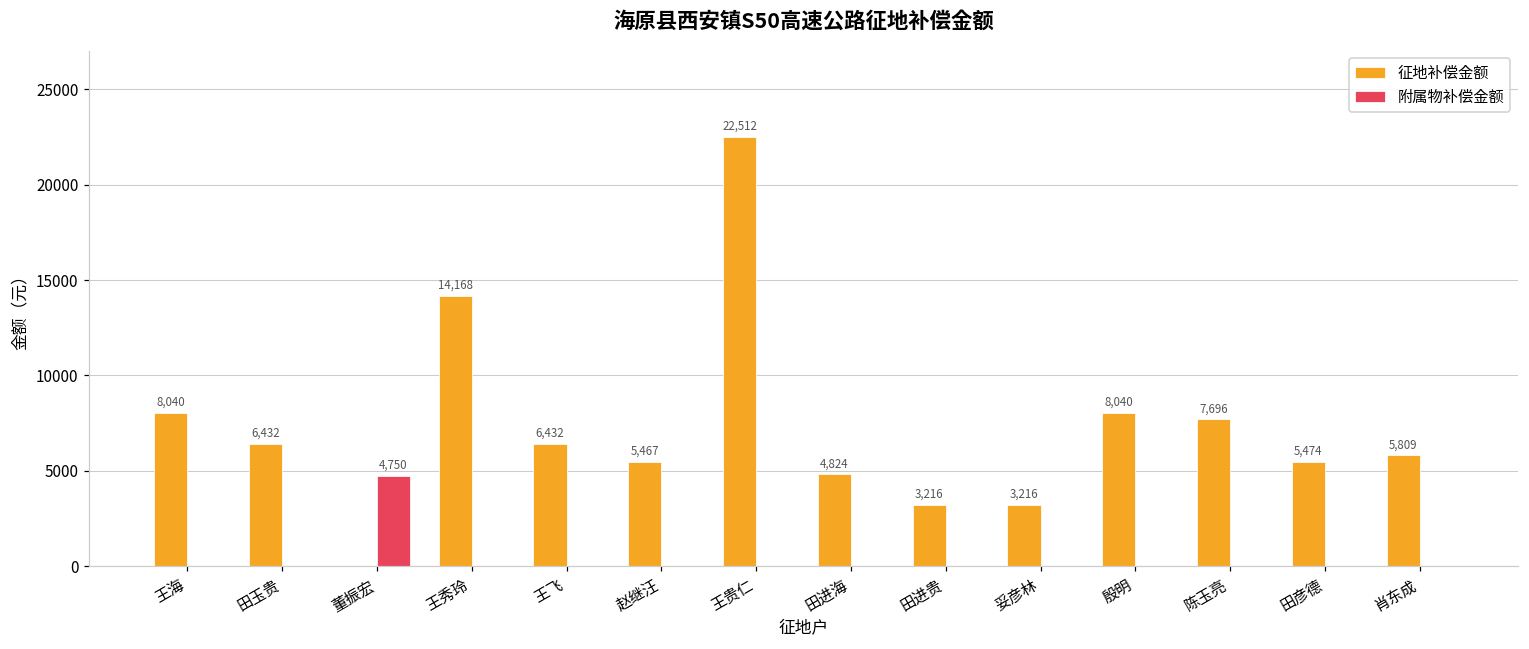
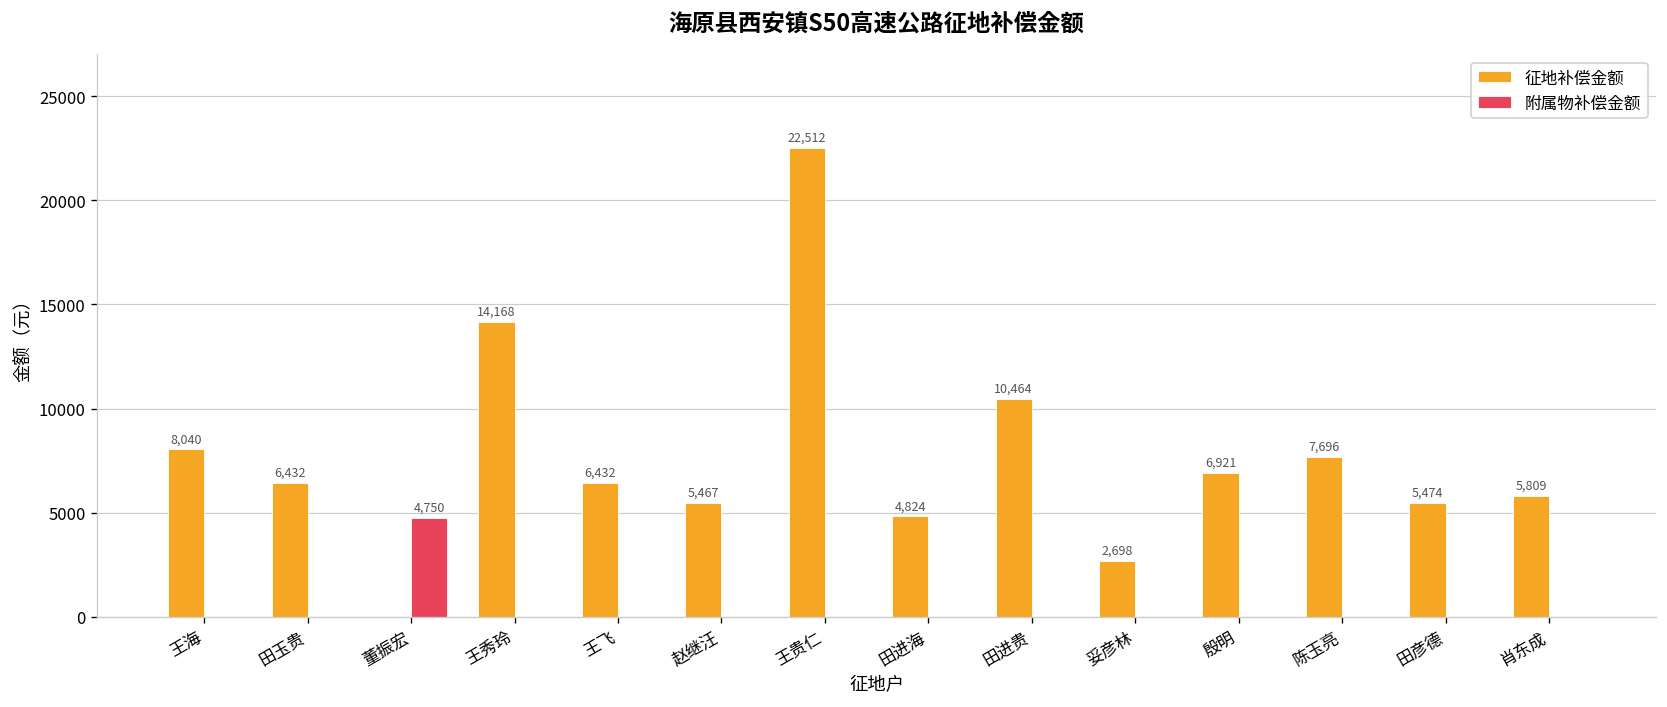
  {
    "征地补偿金额": {
      "王海": "8,040",
      "田玉贵": "6,432",
      "王秀玲": "14,168",
      "王飞": "6,432",
      "赵继汪": "5,467",
      "王贵仁": "22,512",
      "田进海": "4,824",
-     "田进贵": "3,216",
-     "妥彦林": "3,216",
-     "殷明": "8,040",
+     "田进贵": "10,464",
+     "妥彦林": "2,698",
+     "殷明": "6,921",
      "陈玉亮": "7,696",
      "田彦德": "5,474",
      "肖东成": "5,809"
    },
    "附属物补偿金额": {
      "董振宏": "4,750"
    }
  }
